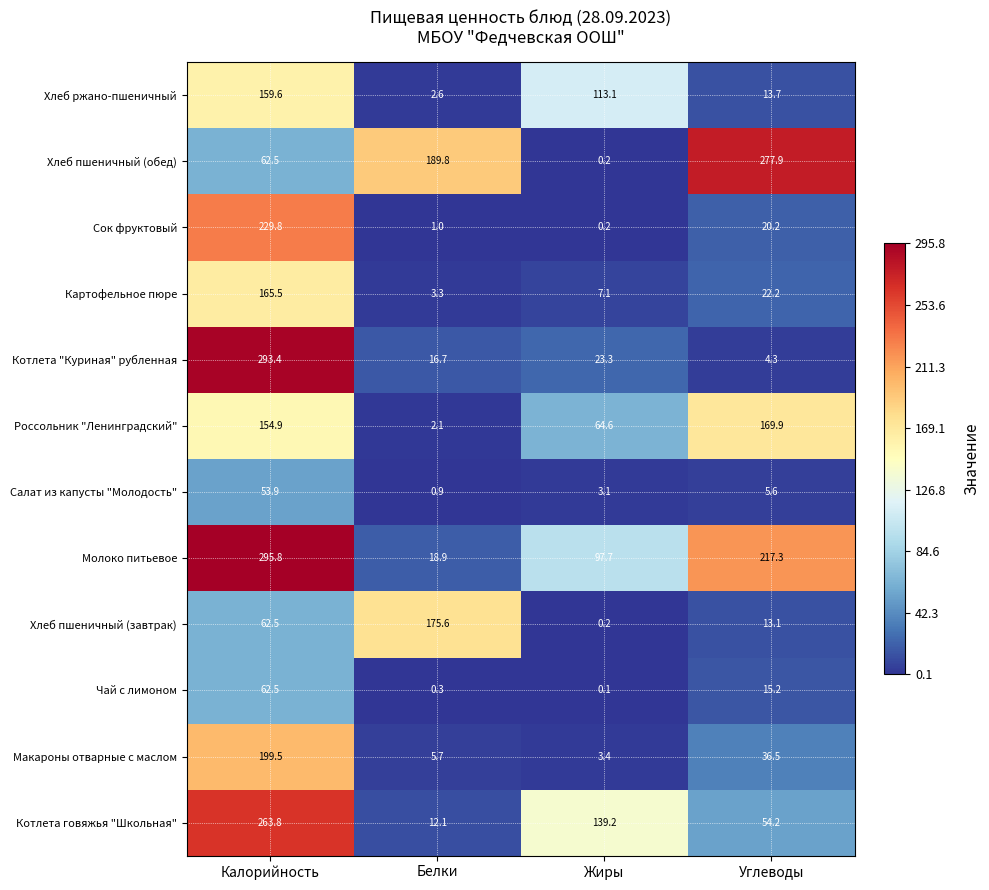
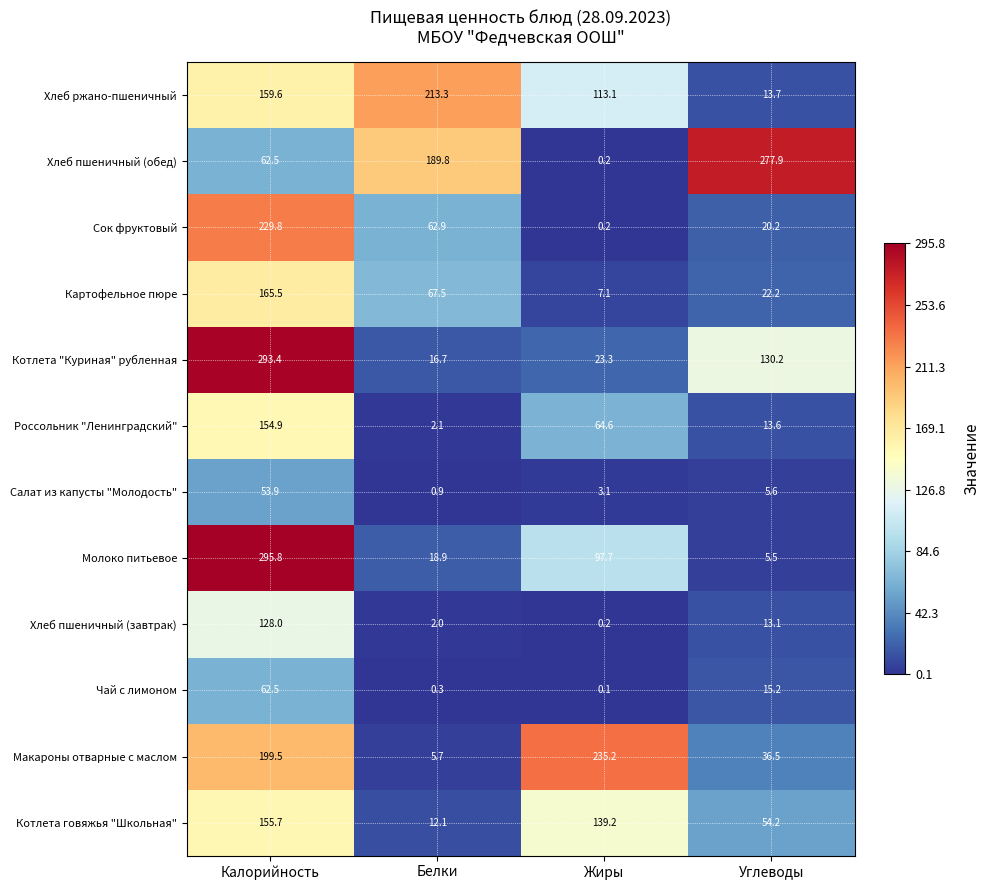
  {
    "Хлеб ржано-пшеничный": {
      "Калорийность": 159.6,
-     "Белки": 2.6,
+     "Белки": 213.3,
      "Жиры": 113.1,
      "Углеводы": 13.7
    },
    "Хлеб пшеничный (обед)": {
      "Калорийность": 62.5,
      "Белки": 189.8,
      "Жиры": 0.2,
      "Углеводы": 277.9
    },
    "Сок фруктовый": {
      "Калорийность": 229.8,
-     "Белки": 1.0,
+     "Белки": 62.9,
      "Жиры": 0.2,
      "Углеводы": 20.2
    },
    "Картофельное пюре": {
      "Калорийность": 165.5,
-     "Белки": 3.3,
+     "Белки": 67.5,
      "Жиры": 7.1,
      "Углеводы": 22.2
    },
    "Котлета \"Куриная\" рубленная": {
      "Калорийность": 293.4,
      "Белки": 16.7,
      "Жиры": 23.3,
-     "Углеводы": 4.3
+     "Углеводы": 130.2
    },
    "Россольник \"Ленинградский\"": {
      "Калорийность": 154.9,
      "Белки": 2.1,
      "Жиры": 64.6,
-     "Углеводы": 169.9
+     "Углеводы": 13.6
    },
    "Салат из капусты \"Молодость\"": {
      "Калорийность": 53.9,
      "Белки": 0.9,
      "Жиры": 3.1,
      "Углеводы": 5.6
    },
    "Молоко питьевое": {
      "Калорийность": 295.8,
      "Белки": 18.9,
      "Жиры": 97.7,
-     "Углеводы": 217.3
+     "Углеводы": 5.5
    },
    "Хлеб пшеничный (завтрак)": {
-     "Калорийность": 62.5,
-     "Белки": 175.6,
+     "Калорийность": 128.0,
+     "Белки": 2.0,
      "Жиры": 0.2,
      "Углеводы": 13.1
    },
    "Чай с лимоном": {
      "Калорийность": 62.5,
      "Белки": 0.3,
      "Жиры": 0.1,
      "Углеводы": 15.2
    },
    "Макароны отварные с маслом": {
      "Калорийность": 199.5,
      "Белки": 5.7,
-     "Жиры": 3.4,
+     "Жиры": 235.2,
      "Углеводы": 36.5
    },
    "Котлета говяжья \"Школьная\"": {
-     "Калорийность": 263.8,
+     "Калорийность": 155.7,
      "Белки": 12.1,
      "Жиры": 139.2,
      "Углеводы": 54.2
    }
  }
